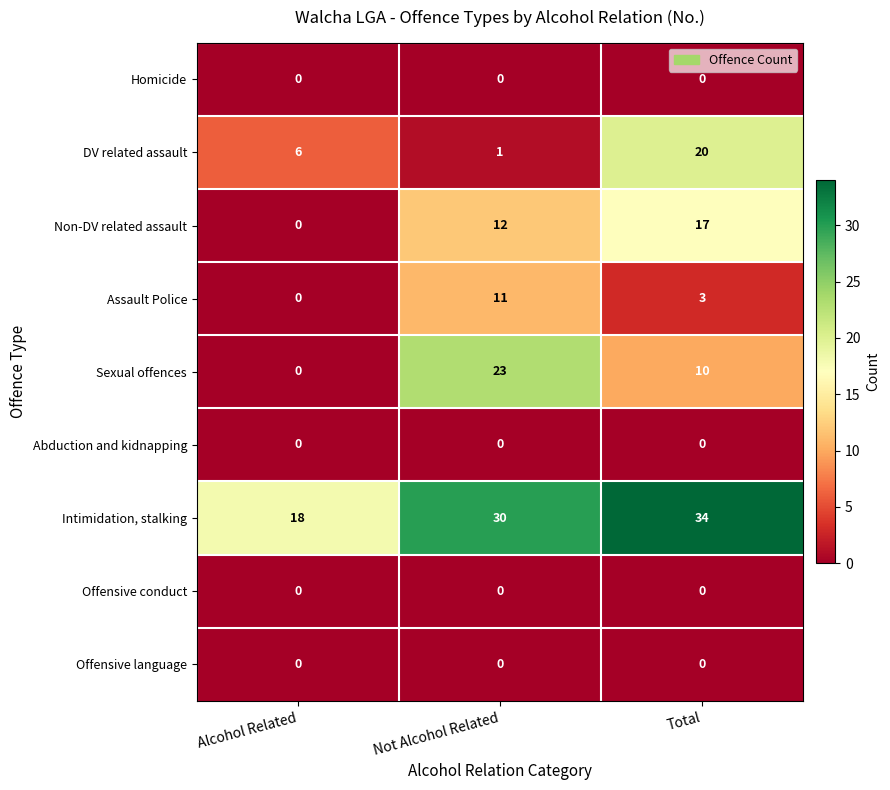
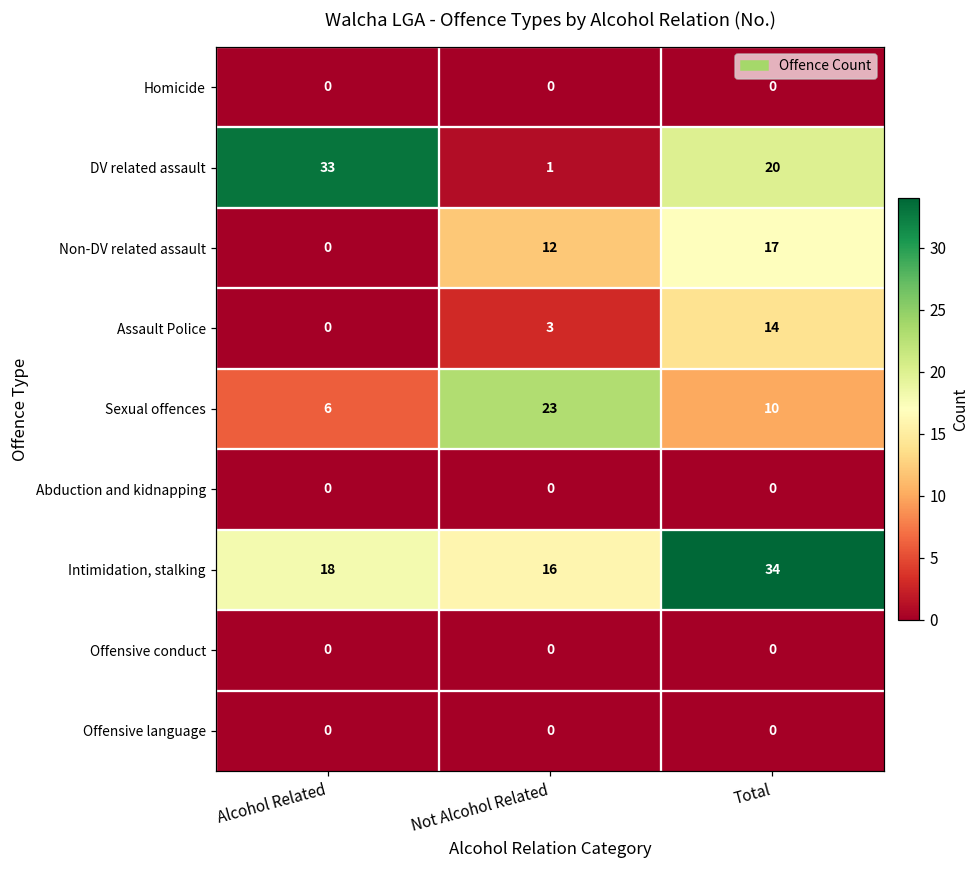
  {
    "Homicide": {
      "Alcohol Related": 0,
      "Not Alcohol Related": 0,
      "Total": 0
    },
    "DV related assault": {
-     "Alcohol Related": 6,
+     "Alcohol Related": 33,
      "Not Alcohol Related": 1,
      "Total": 20
    },
    "Non-DV related assault": {
      "Alcohol Related": 0,
      "Not Alcohol Related": 12,
      "Total": 17
    },
    "Assault Police": {
      "Alcohol Related": 0,
-     "Not Alcohol Related": 11,
-     "Total": 3
+     "Not Alcohol Related": 3,
+     "Total": 14
    },
    "Sexual offences": {
-     "Alcohol Related": 0,
+     "Alcohol Related": 6,
      "Not Alcohol Related": 23,
      "Total": 10
    },
    "Abduction and kidnapping": {
      "Alcohol Related": 0,
      "Not Alcohol Related": 0,
      "Total": 0
    },
    "Intimidation, stalking": {
      "Alcohol Related": 18,
-     "Not Alcohol Related": 30,
+     "Not Alcohol Related": 16,
      "Total": 34
    },
    "Offensive conduct": {
      "Alcohol Related": 0,
      "Not Alcohol Related": 0,
      "Total": 0
    },
    "Offensive language": {
      "Alcohol Related": 0,
      "Not Alcohol Related": 0,
      "Total": 0
    }
  }
